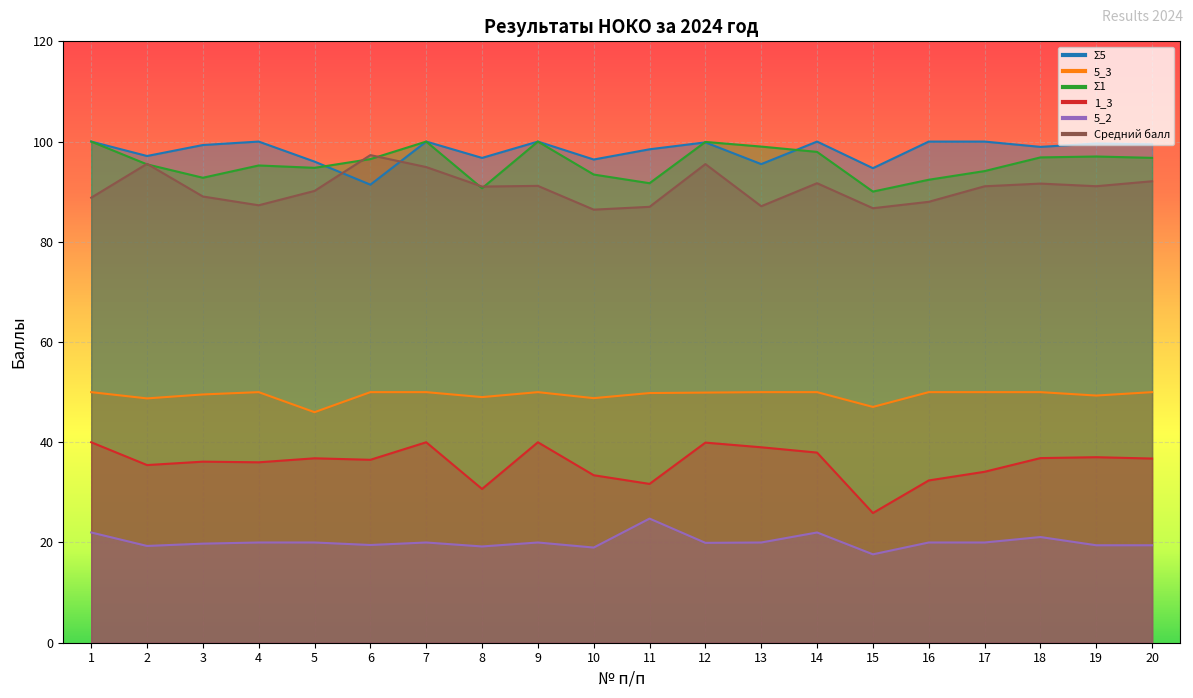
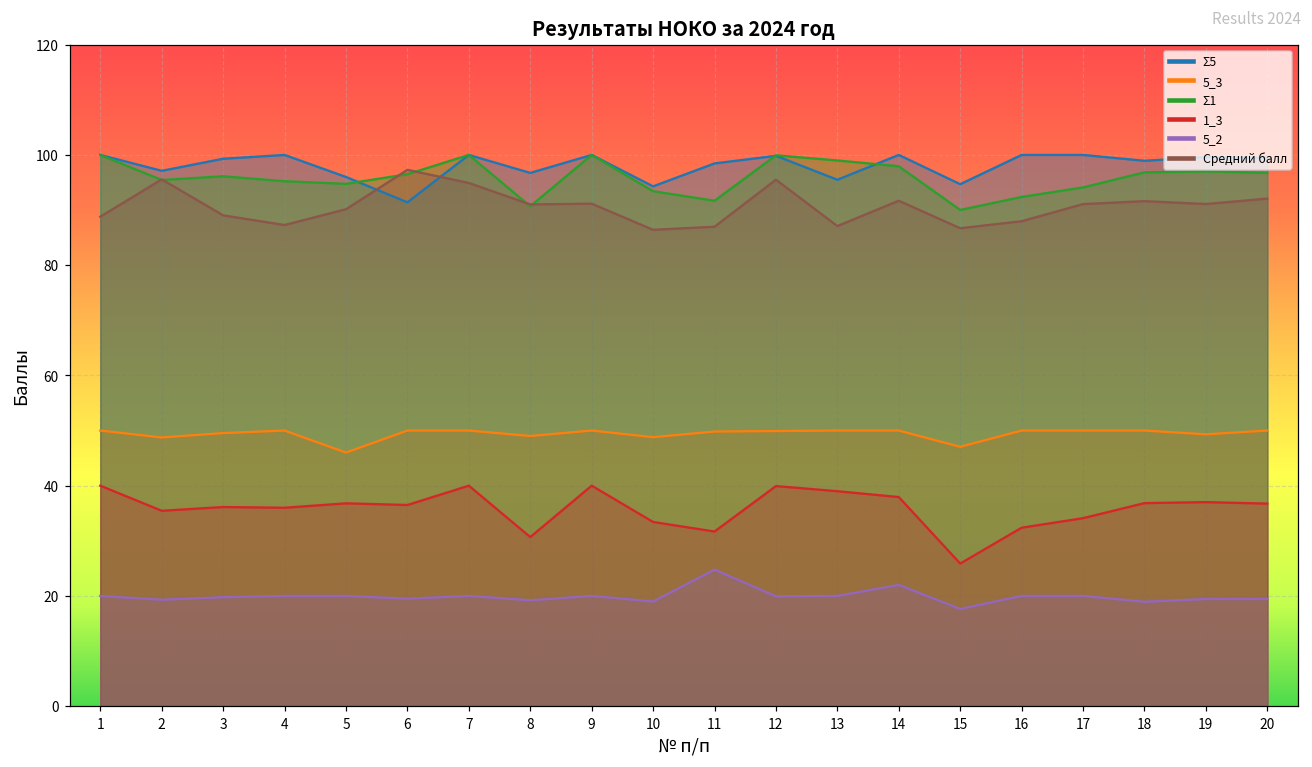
  {
    "Σ5": {
      "2": 97,
      "3": 99,
      "4": 100,
      "5": 96,
      "6": 91,
      "8": 97,
-     "10": 96,
+     "10": 94,
      "11": 98,
      "13": 96,
      "14": 100,
      "15": 95,
      "16": 100,
      "17": 100,
      "18": 99
    },
    "Σ1": {
-     "3": 93,
+     "3": 96,
      "4": 95,
      "5": 95,
      "6": 97,
      "10": 93,
      "11": 92,
      "13": 99,
      "14": 98,
      "15": 90,
      "16": 92,
      "17": 94,
      "18": 97,
      "19": 97,
      "20": 97
    },
    "5_2": {
-     "1": 22,
+     "1": 20,
      "2": 19,
      "3": 20,
      "4": 20,
      "5": 20,
      "6": 20,
      "7": 20,
      "8": 19,
      "9": 20,
      "10": 19,
      "11": 25,
      "12": 20,
      "13": 20,
      "14": 22,
      "15": 18,
      "16": 20,
      "17": 20,
-     "18": 21,
+     "18": 19,
      "19": 19,
      "20": 19
    }
  }
